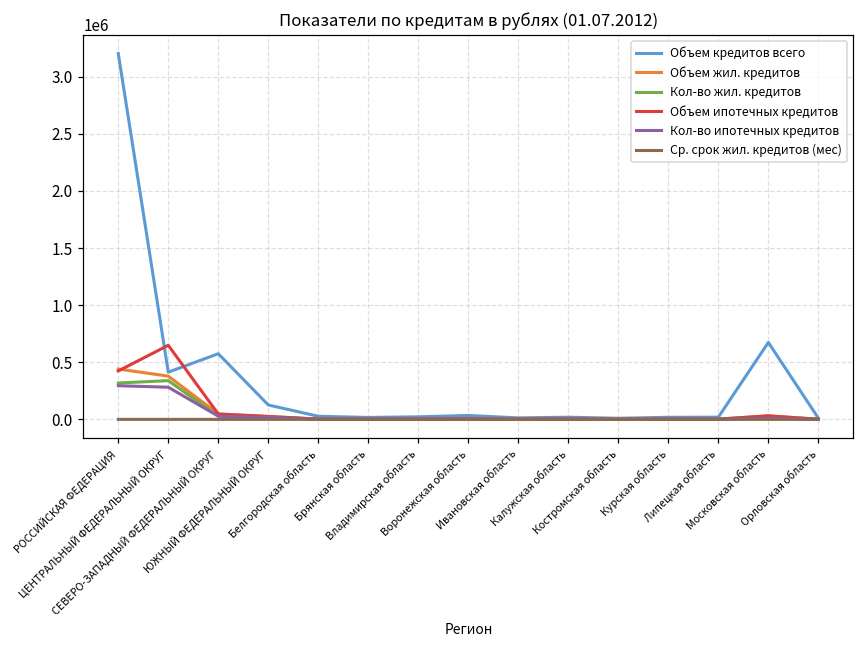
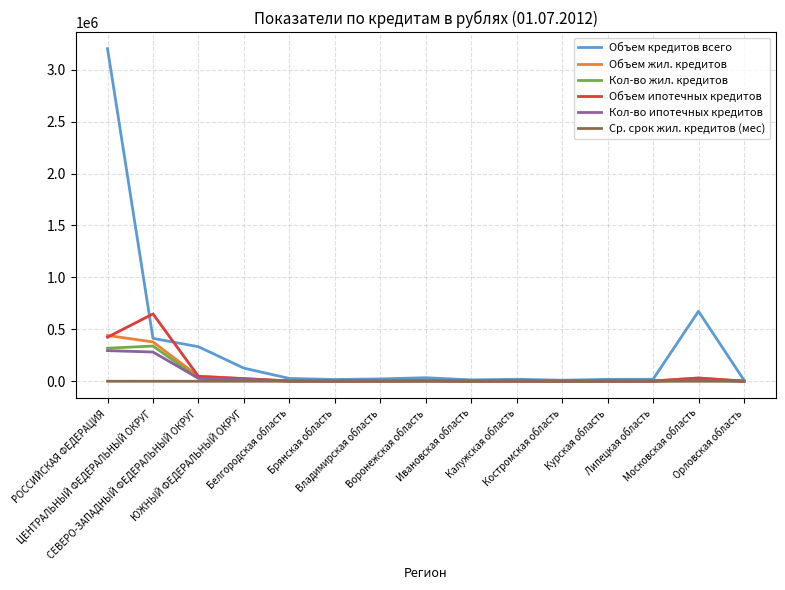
  {
    "Объем кредитов всего": {
      "РОССИЙСКАЯ ФЕДЕРАЦИЯ": 3200000,
      "ЦЕНТРАЛЬНЫЙ ФЕДЕРАЛЬНЫЙ ОКРУГ": 410000,
-     "СЕВЕРО-ЗАПАДНЫЙ ФЕДЕРАЛЬНЫЙ ОКРУГ": 570000,
+     "СЕВЕРО-ЗАПАДНЫЙ ФЕДЕРАЛЬНЫЙ ОКРУГ": 330000,
      "ЮЖНЫЙ ФЕДЕРАЛЬНЫЙ ОКРУГ": 130000,
      "Белгородская область": 30000,
      "Воронежская область": 30000,
      "Московская область": 670000
    },
    "Объем жил. кредитов": {
      "ЦЕНТРАЛЬНЫЙ ФЕДЕРАЛЬНЫЙ ОКРУГ": 380000
    },
    "Кол-во жил. кредитов": {
      "ЦЕНТРАЛЬНЫЙ ФЕДЕРАЛЬНЫЙ ОКРУГ": 340000
    },
    "Объем ипотечных кредитов": {
      "ЦЕНТРАЛЬНЫЙ ФЕДЕРАЛЬНЫЙ ОКРУГ": 650000
    },
    "Кол-во ипотечных кредитов": {
      "ЦЕНТРАЛЬНЫЙ ФЕДЕРАЛЬНЫЙ ОКРУГ": 280000
    },
    "Ср. срок жил. кредитов (мес)": {
      "РОССИЙСКАЯ ФЕДЕРАЦИЯ": 0,
      "ЦЕНТРАЛЬНЫЙ ФЕДЕРАЛЬНЫЙ ОКРУГ": 0,
      "СЕВЕРО-ЗАПАДНЫЙ ФЕДЕРАЛЬНЫЙ ОКРУГ": 0
    }
  }
